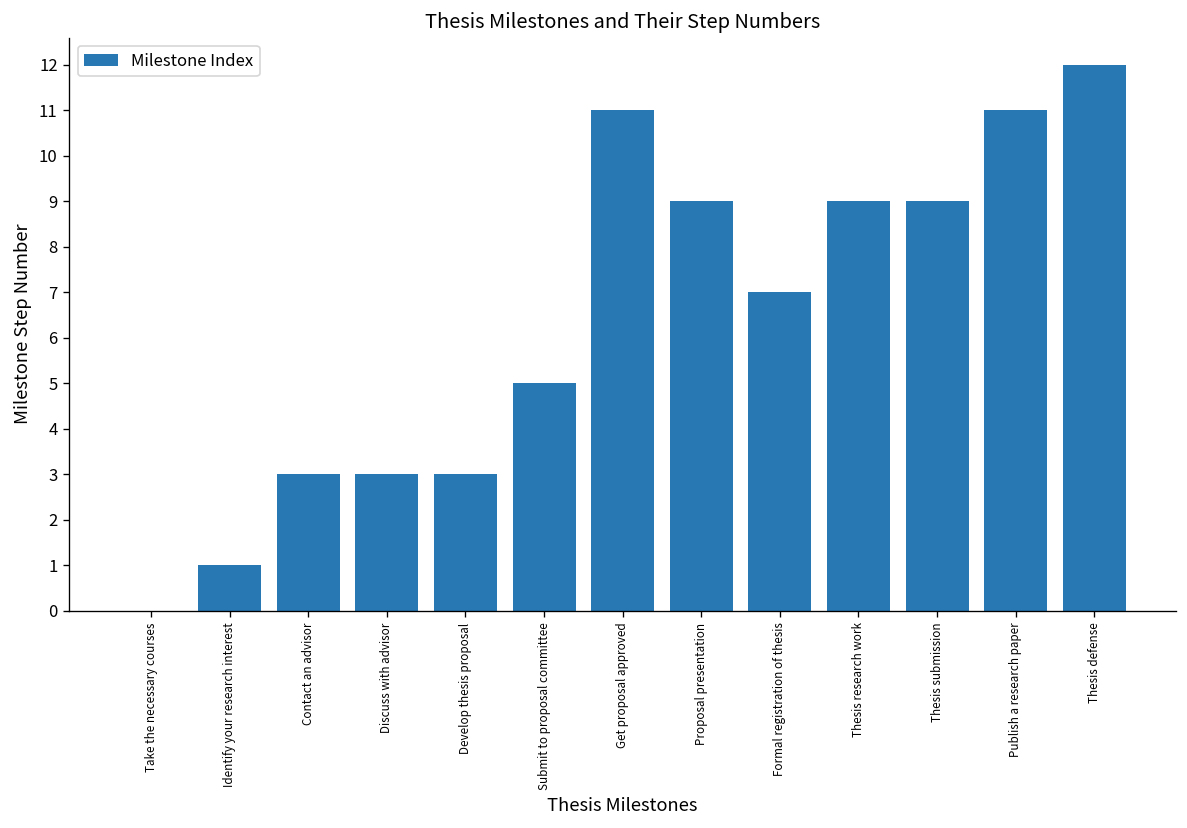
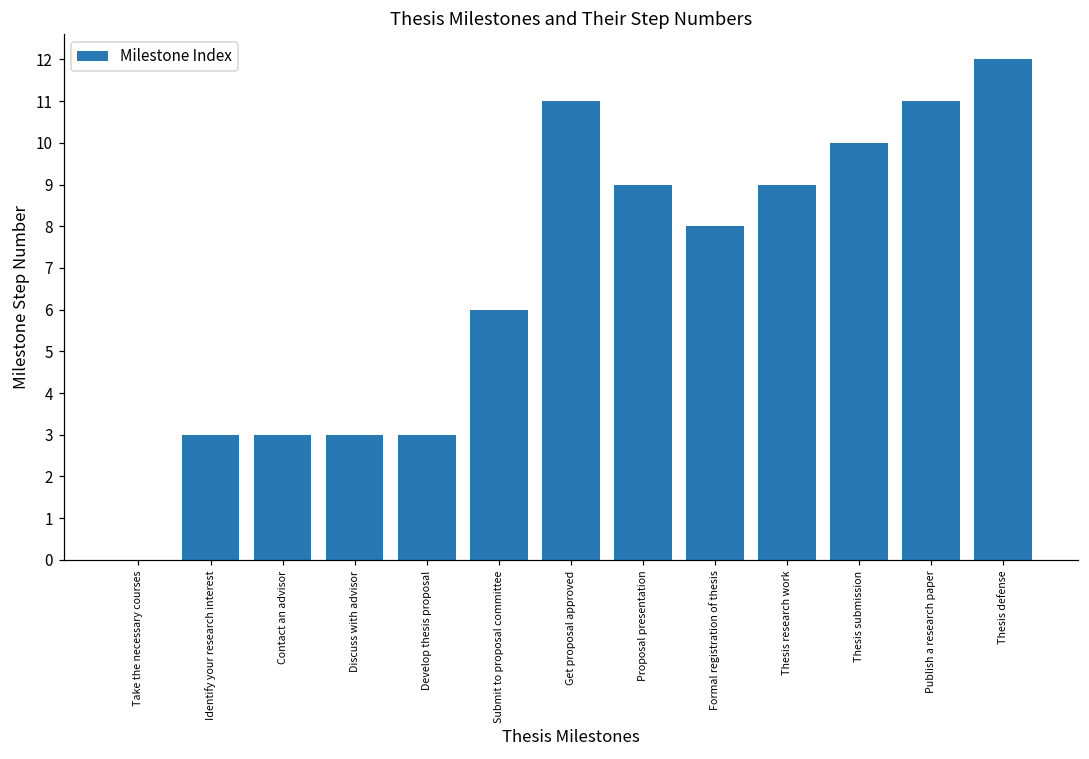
  {
    "Take the necessary courses": 0,
-   "Identify your research interest": 1,
+   "Identify your research interest": 3,
    "Contact an advisor": 3,
    "Discuss with advisor": 3,
    "Develop thesis proposal": 3,
-   "Submit to proposal committee": 5,
+   "Submit to proposal committee": 6,
    "Get proposal approved": 11,
    "Proposal presentation": 9,
-   "Formal registration of thesis": 7,
+   "Formal registration of thesis": 8,
    "Thesis research work": 9,
-   "Thesis submission": 9,
+   "Thesis submission": 10,
    "Publish a research paper": 11,
    "Thesis defense": 12
  }
